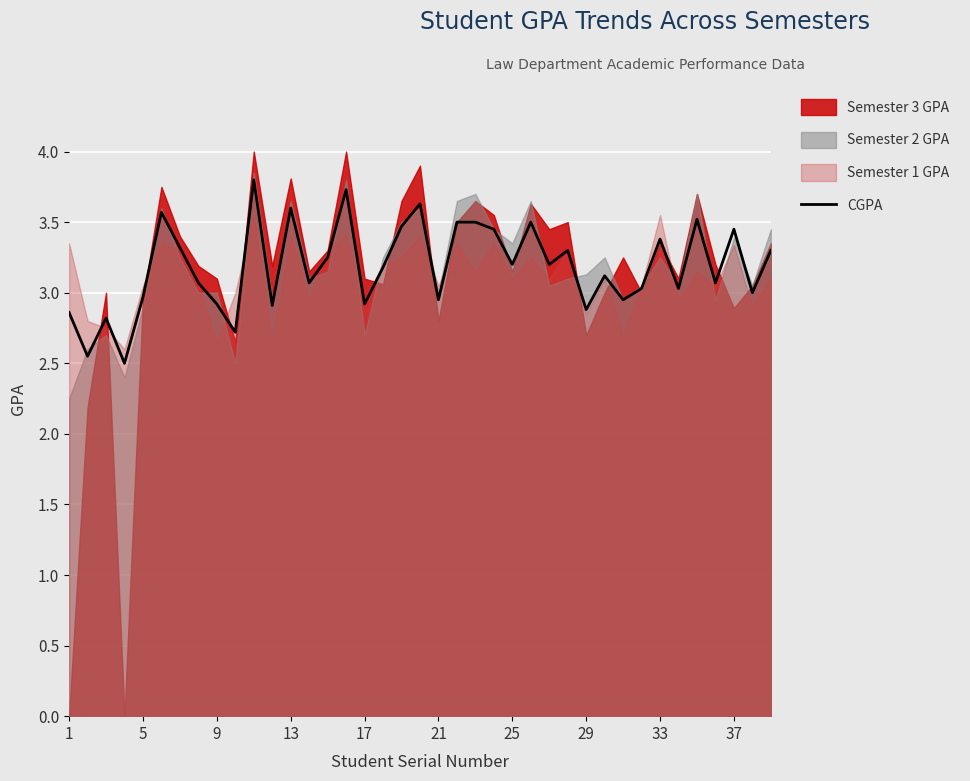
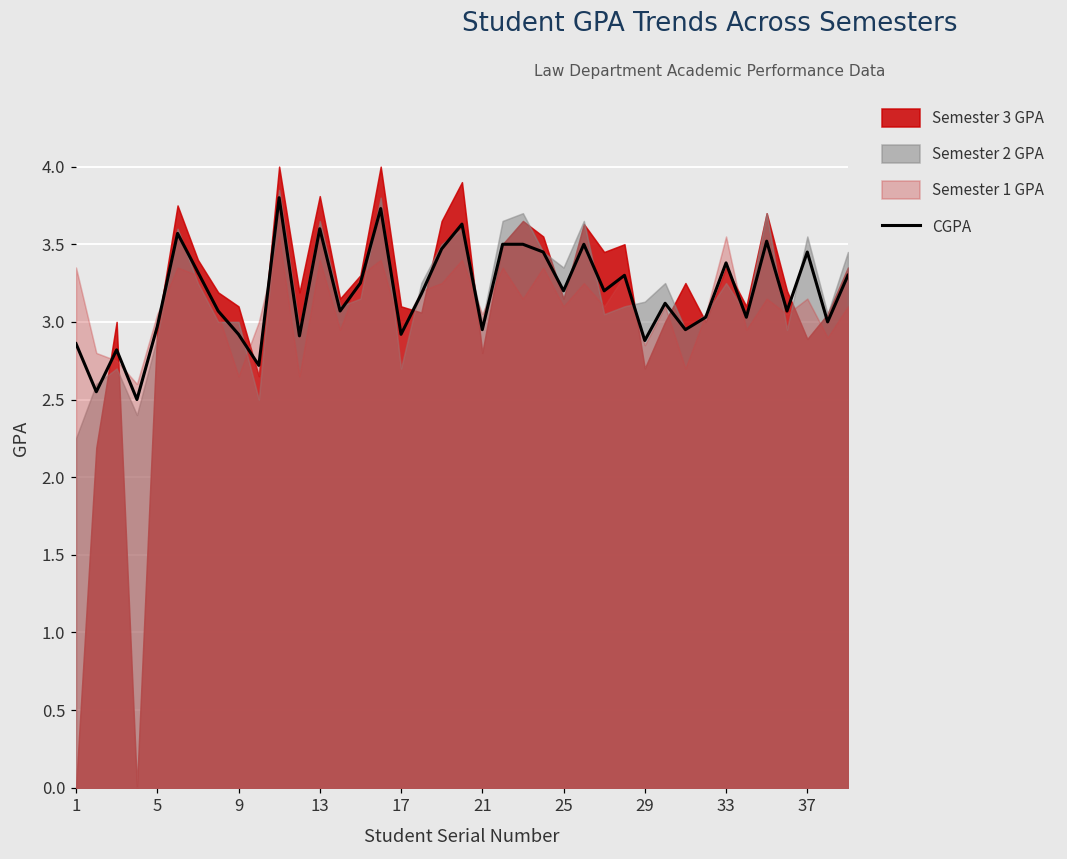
  {
    "CGPA": {
      "1": 2.86,
      "5": 2.97,
      "9": 2.92,
      "13": 3.60,
      "17": 2.92,
      "21": 2.95,
      "25": 3.20,
      "29": 2.88,
      "33": 3.38,
      "37": 3.45
    },
    "Semester 3 GPA": {
      "1": 0.00,
      "5": 2.95,
      "9": 3.10,
      "13": 3.81,
      "17": 3.10,
      "21": 2.80,
      "25": 3.15,
      "29": 2.70,
      "33": 3.35,
      "37": 2.89
    },
    "Semester 2 GPA": {
      "1": 2.25,
      "5": 2.90,
      "9": 3.00,
      "13": 3.65,
      "17": 2.70,
      "21": 3.00,
      "25": 3.35,
      "29": 3.13,
      "33": 3.25,
-     "37": 3.39
+     "37": 3.55
    },
    "Semester 1 GPA": {
      "1": 3.35,
      "5": 3.05,
      "9": 2.65,
      "13": 3.40,
      "17": 2.95,
      "21": 3.05,
      "25": 3.10,
      "29": 2.85,
      "33": 3.55,
-     "37": 3.34
+     "37": 3.15
    }
  }
